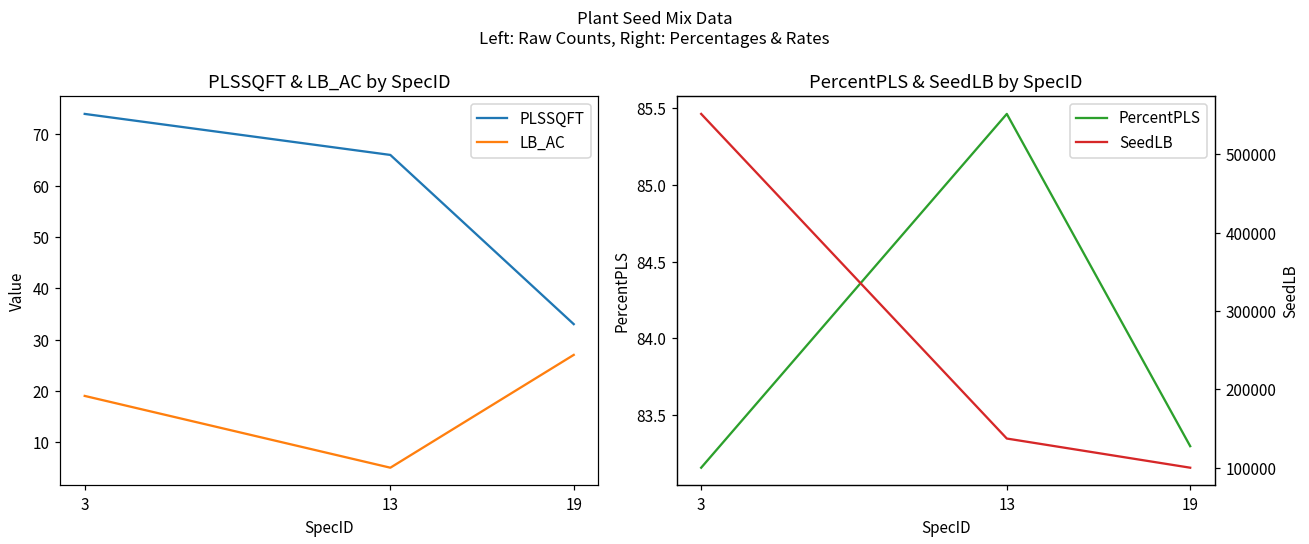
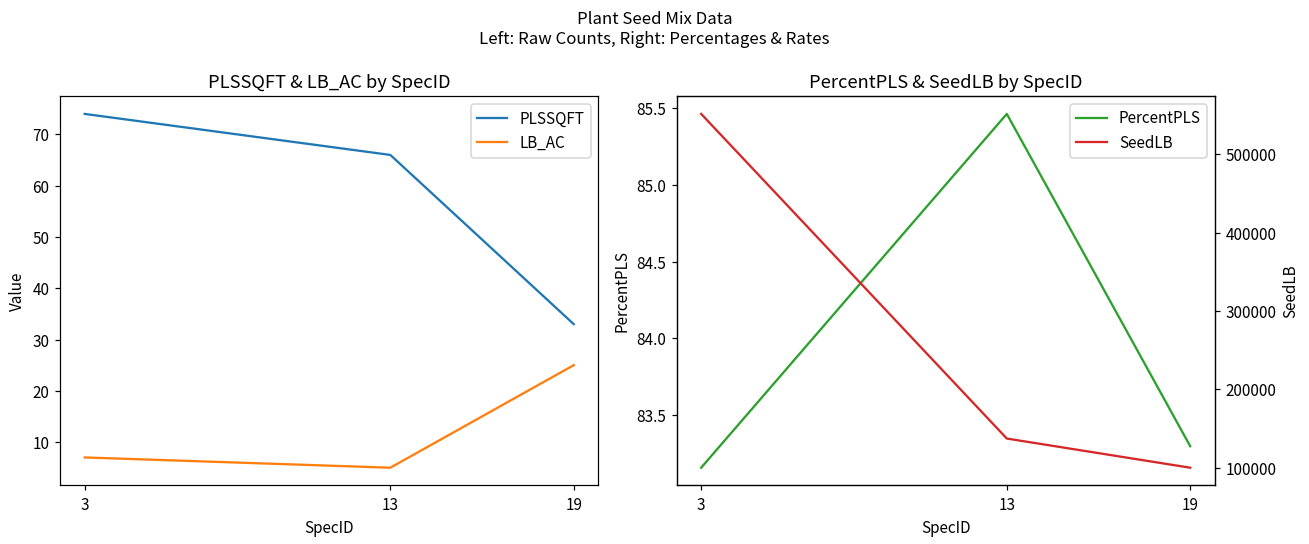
  {
    "PLSSQFT & LB_AC by SpecID": {
      "PLSSQFT": {
        "3": 74,
        "13": 66,
        "19": 33
      },
      "LB_AC": {
-       "3": 19,
+       "3": 7,
        "13": 5,
-       "19": 27
+       "19": 25
      }
    }
  }
